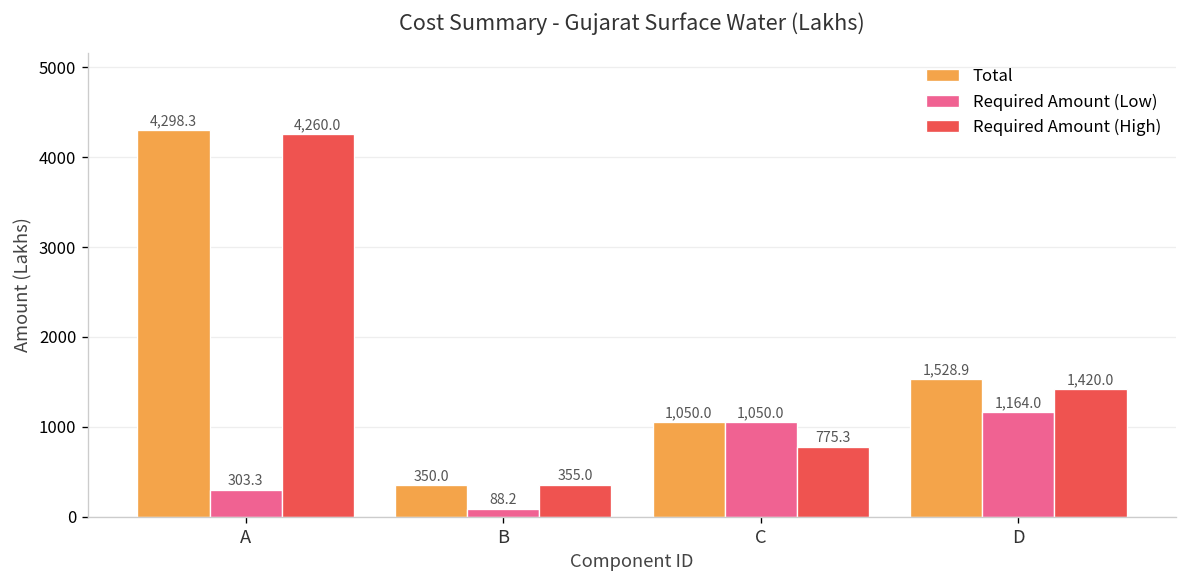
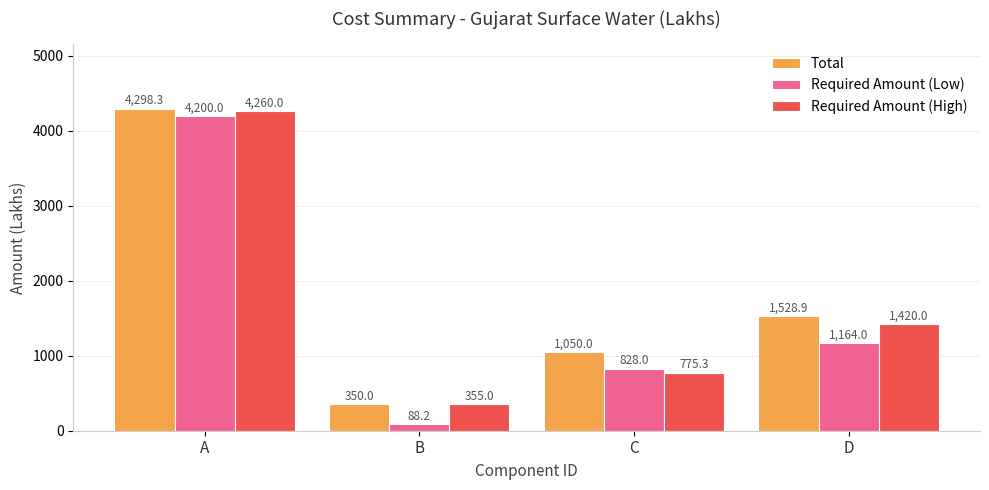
  {
    "Total": {
      "A": "4,298.3",
      "B": "350.0",
      "C": "1,050.0",
      "D": "1,528.9"
    },
    "Required Amount (Low)": {
-     "A": "303.3",
+     "A": "4,200.0",
      "B": "88.2",
-     "C": "1,050.0",
+     "C": "828.0",
      "D": "1,164.0"
    },
    "Required Amount (High)": {
      "A": "4,260.0",
      "B": "355.0",
      "C": "775.3",
      "D": "1,420.0"
    }
  }
